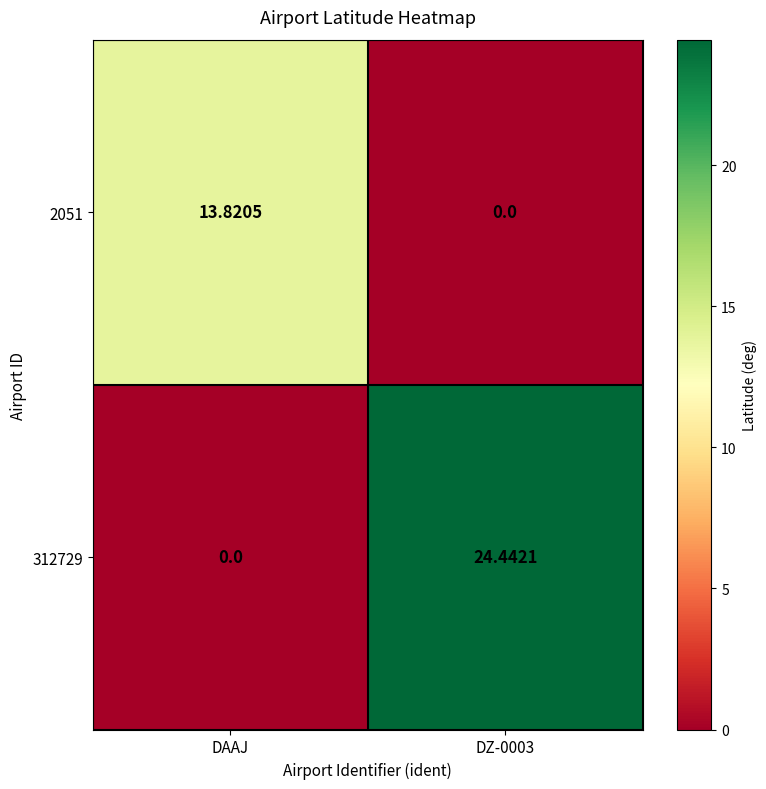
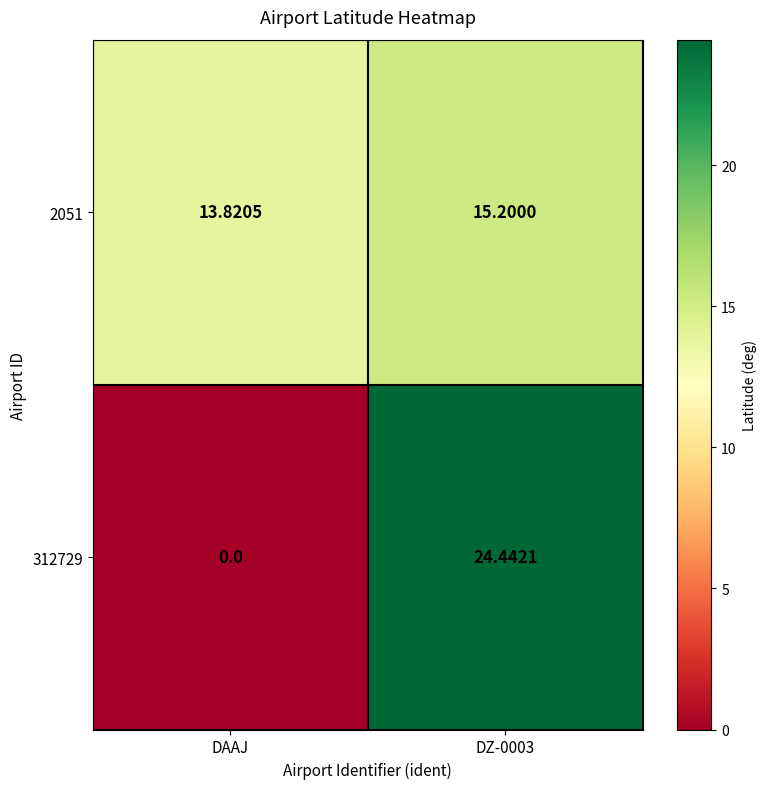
  {
    "2051": {
      "DAAJ": 13.8205,
-     "DZ-0003": 0.0
+     "DZ-0003": 15.2000
    },
    "312729": {
      "DAAJ": 0.0,
      "DZ-0003": 24.4421
    }
  }
